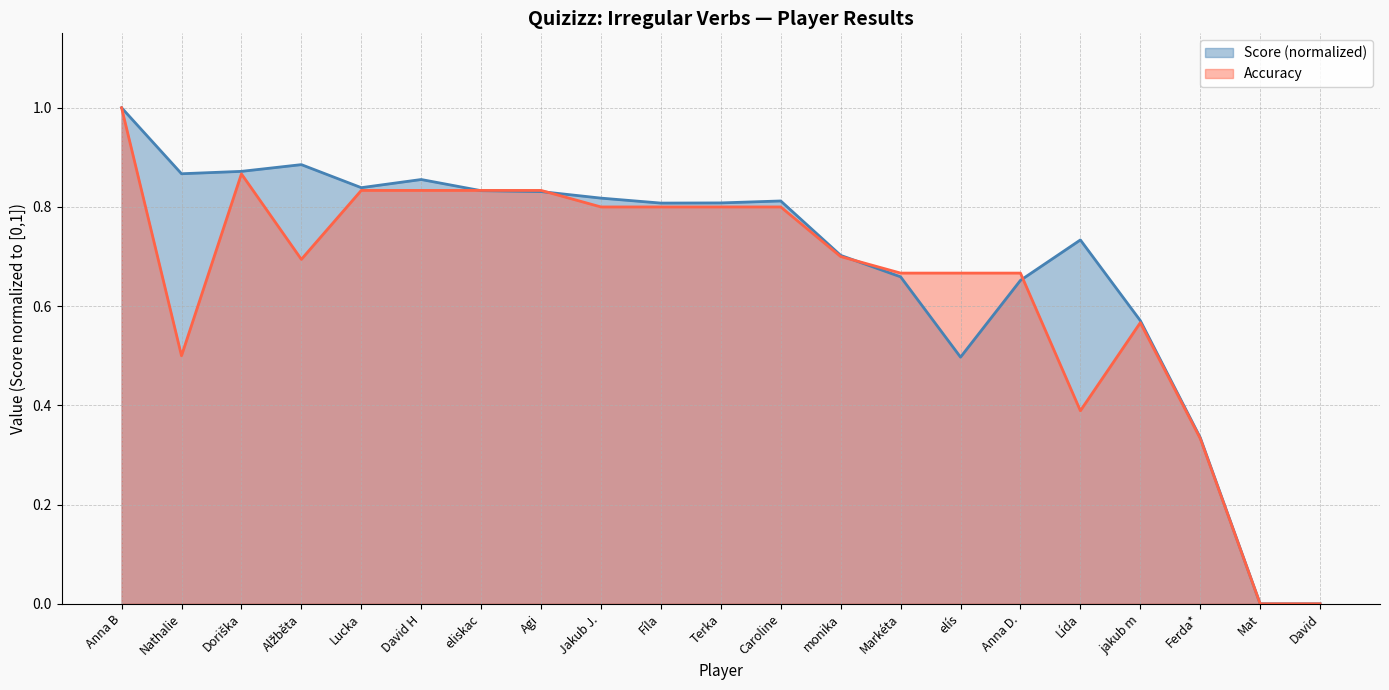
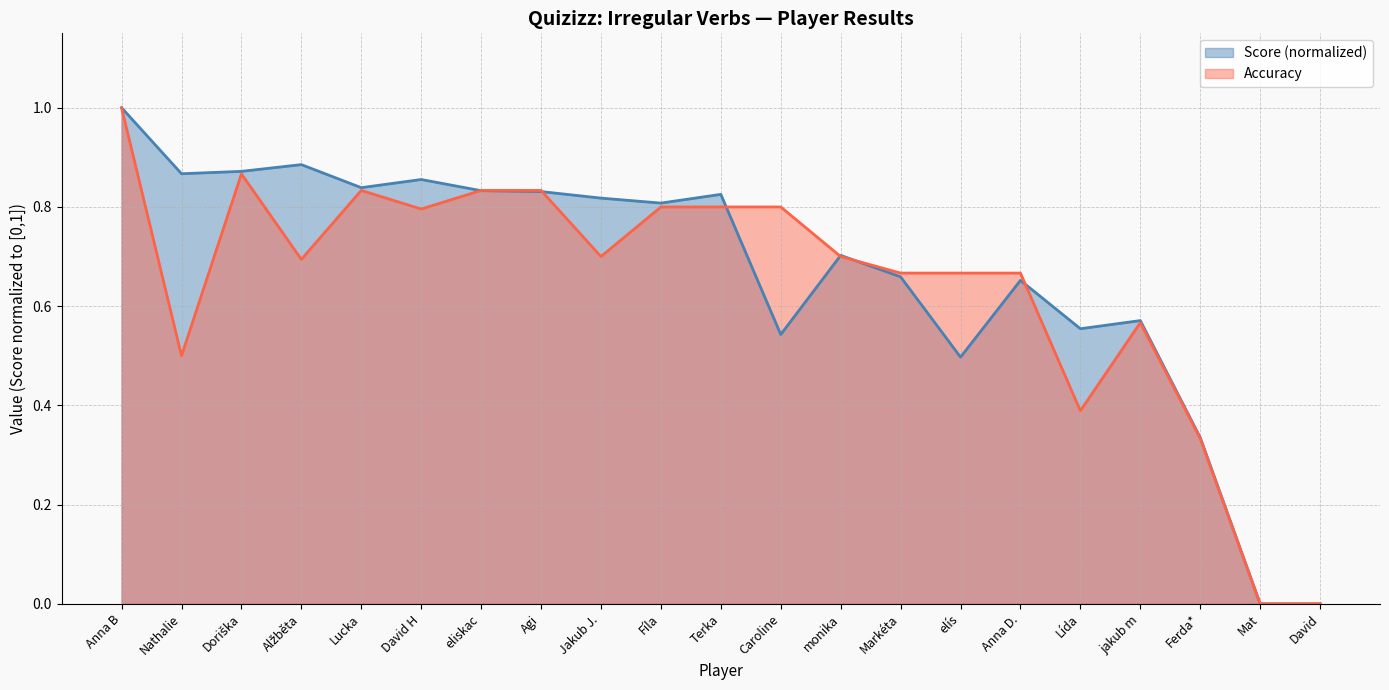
  {
    "Score (normalized)": {
      "Nathalie": 0.87,
      "Alžběta": 0.89,
      "Lucka": 0.84,
      "David H": 0.86,
      "Jakub J.": 0.82,
      "Fíla": 0.81,
-     "Terka": 0.81,
-     "Caroline": 0.81,
+     "Terka": 0.83,
+     "Caroline": 0.54,
      "Markéta": 0.66,
      "elís": 0.50,
      "Anna D.": 0.65,
-     "Lída": 0.73
+     "Lída": 0.55
    },
    "Accuracy": {
      "Nathalie": 0.50,
      "Alžběta": 0.69,
      "Lucka": 0.83,
-     "David H": 0.83,
-     "Jakub J.": 0.8,
+     "David H": 0.80,
+     "Jakub J.": 0.7,
      "Fíla": 0.80,
      "Terka": 0.80,
      "Caroline": 0.80,
      "Markéta": 0.67,
      "elís": 0.67,
      "Anna D.": 0.67,
      "Lída": 0.39
    }
  }
